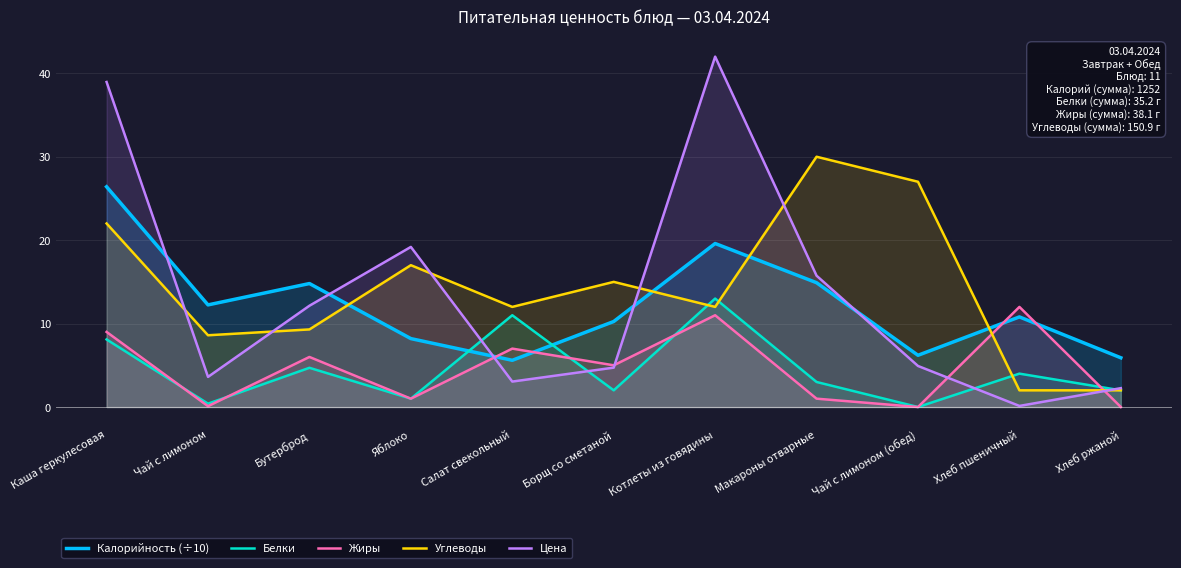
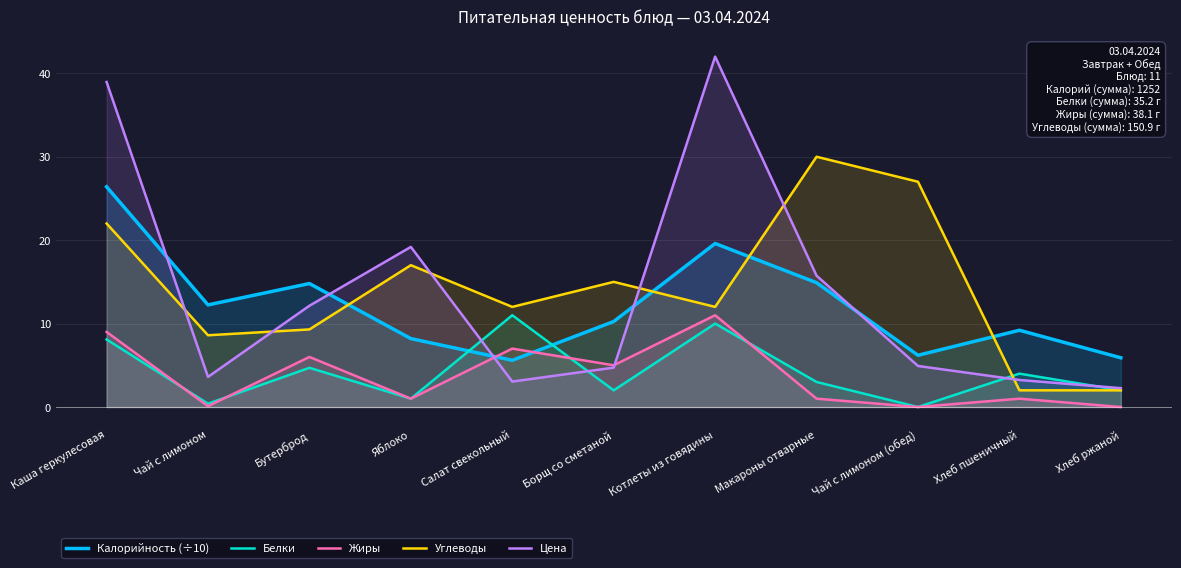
  {
    "Калорийность (÷10)": {
      "Каша геркулесовая": 26,
      "Чай с лимоном": 12,
      "Бутерброд": 15,
      "Яблоко": 8,
      "Салат свекольный": 6,
      "Борщ со сметаной": 10,
      "Котлеты из говядины": 20,
      "Макароны отварные": 15,
      "Чай с лимоном (обед)": 6,
-     "Хлеб пшеничный": 11,
+     "Хлеб пшеничный": 9,
      "Хлеб ржаной": 6
    },
    "Белки": {
      "Каша геркулесовая": 8,
      "Бутерброд": 5,
      "Салат свекольный": 11,
      "Борщ со сметаной": 2,
-     "Котлеты из говядины": 13,
+     "Котлеты из говядины": 10,
      "Макароны отварные": 3,
      "Хлеб пшеничный": 4
    },
    "Жиры": {
      "Каша геркулесовая": 9,
      "Бутерброд": 6,
      "Салат свекольный": 7,
      "Котлеты из говядины": 11,
      "Макароны отварные": 1,
-     "Хлеб пшеничный": 12,
+     "Хлеб пшеничный": 1,
      "Хлеб ржаной": 0
    },
    "Углеводы": {
      "Каша геркулесовая": 22,
      "Чай с лимоном": 9,
      "Бутерброд": 9,
      "Яблоко": 17,
      "Салат свекольный": 12,
      "Борщ со сметаной": 15,
      "Котлеты из говядины": 12,
      "Макароны отварные": 30,
      "Чай с лимоном (обед)": 27,
      "Хлеб пшеничный": 2
    },
    "Цена": {
      "Каша геркулесовая": 39,
      "Чай с лимоном": 4,
      "Бутерброд": 12,
      "Яблоко": 19,
      "Салат свекольный": 3,
      "Котлеты из говядины": 42,
      "Макароны отварные": 16,
      "Чай с лимоном (обед)": 5,
-     "Хлеб пшеничный": 0
+     "Хлеб пшеничный": 3
    }
  }
